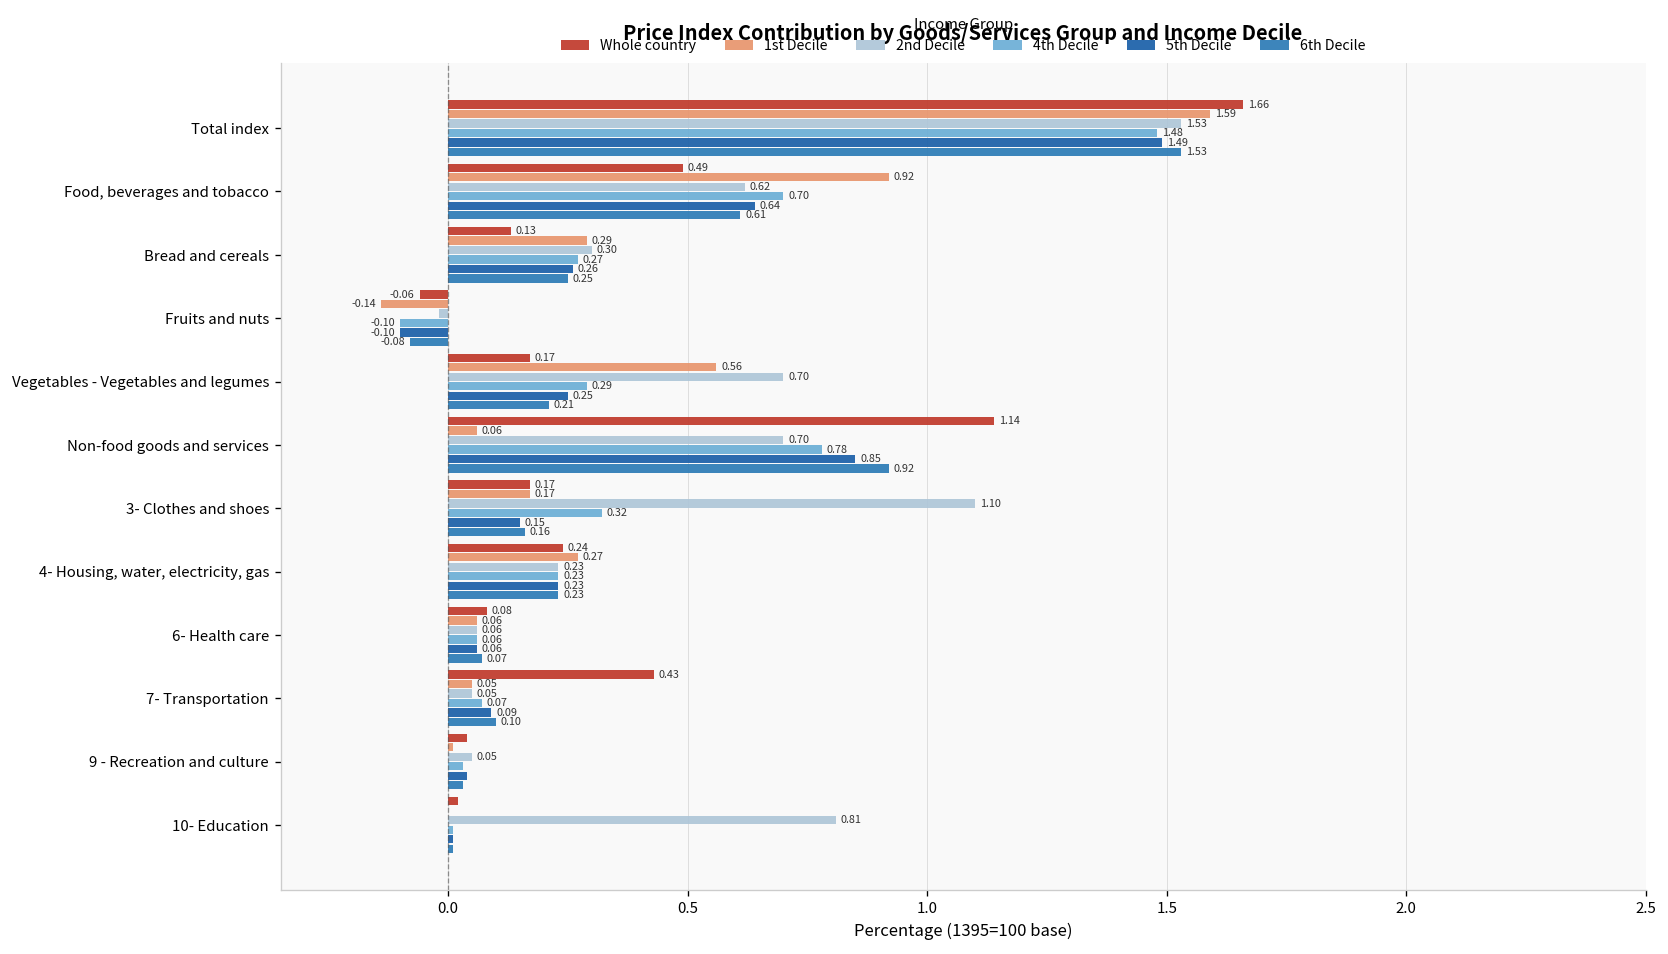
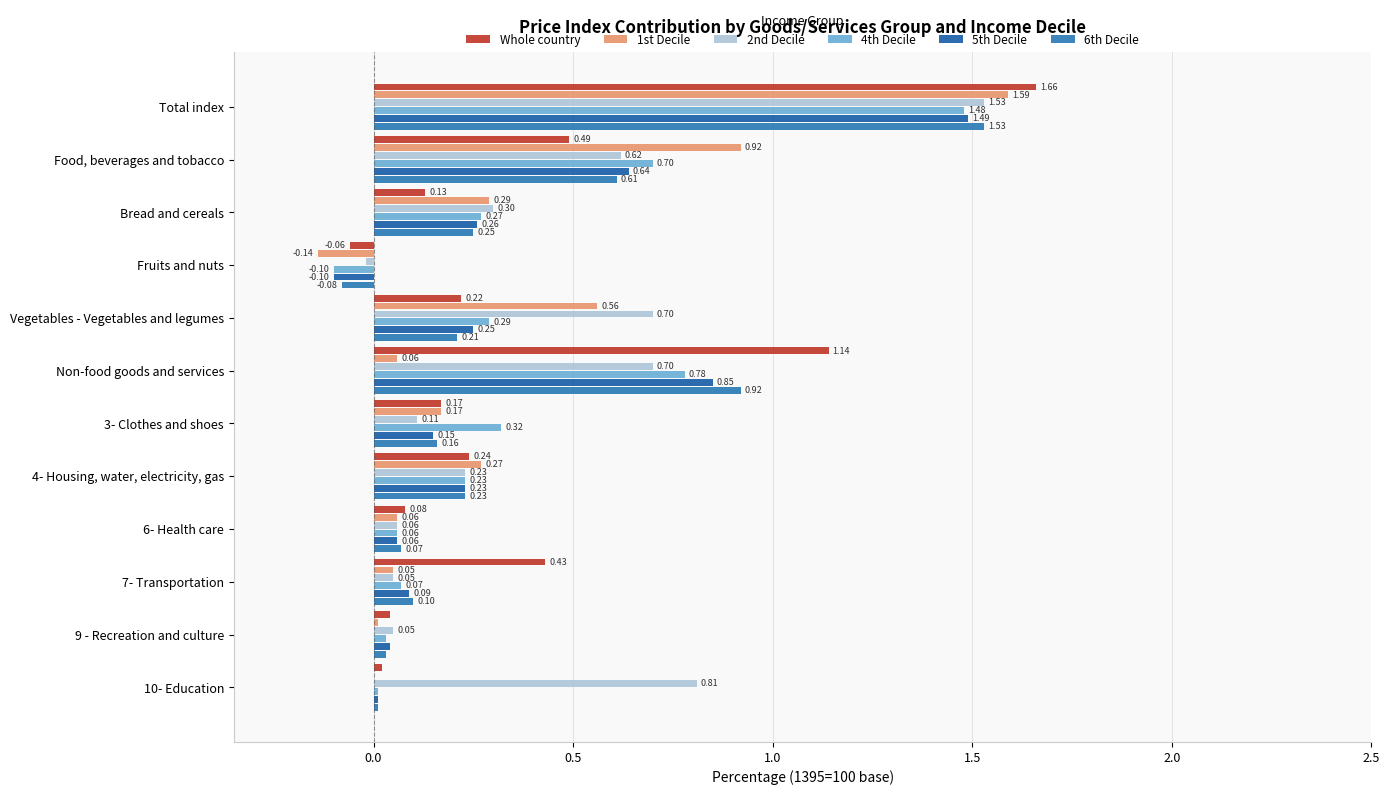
  {
    "Whole country": {
      "Total index": 1.66,
      "Food, beverages and tobacco": 0.49,
      "Bread and cereals": 0.13,
      "Fruits and nuts": -0.06,
-     "Vegetables - Vegetables and legumes": 0.17,
+     "Vegetables - Vegetables and legumes": 0.22,
      "Non-food goods and services": 1.14,
      "3- Clothes and shoes": 0.17,
      "4- Housing, water, electricity, gas": 0.24,
      "6- Health care": 0.08,
      "7- Transportation": 0.43
    },
    "1st Decile": {
      "Total index": 1.59,
      "Food, beverages and tobacco": 0.92,
      "Bread and cereals": 0.29,
      "Fruits and nuts": -0.14,
      "Vegetables - Vegetables and legumes": 0.56,
      "Non-food goods and services": 0.06,
      "3- Clothes and shoes": 0.17,
      "4- Housing, water, electricity, gas": 0.27,
      "6- Health care": 0.06,
      "7- Transportation": 0.05
    },
    "2nd Decile": {
      "Total index": 1.53,
      "Food, beverages and tobacco": 0.62,
      "Bread and cereals": 0.30,
      "Vegetables - Vegetables and legumes": 0.70,
      "Non-food goods and services": 0.70,
-     "3- Clothes and shoes": 1.10,
+     "3- Clothes and shoes": 0.11,
      "4- Housing, water, electricity, gas": 0.23,
      "6- Health care": 0.06,
      "7- Transportation": 0.05,
      "9 - Recreation and culture": 0.05,
      "10- Education": 0.81
    },
    "4th Decile": {
      "Total index": 1.48,
      "Food, beverages and tobacco": 0.70,
      "Bread and cereals": 0.27,
      "Fruits and nuts": -0.10,
      "Vegetables - Vegetables and legumes": 0.29,
      "Non-food goods and services": 0.78,
      "3- Clothes and shoes": 0.32,
      "4- Housing, water, electricity, gas": 0.23,
      "6- Health care": 0.06,
      "7- Transportation": 0.07
    }
  }
